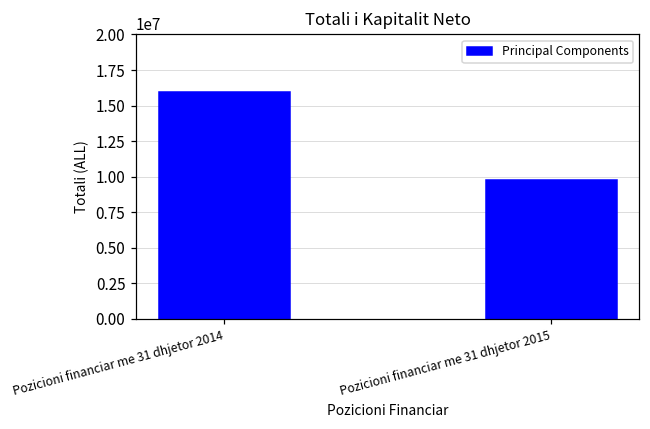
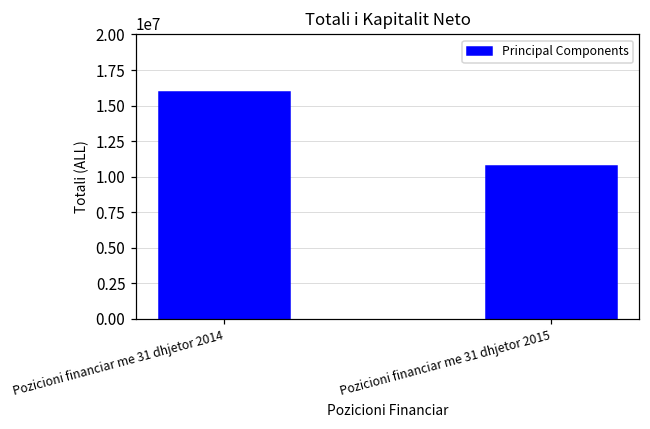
  {
    "Pozicioni financiar me 31 dhjetor 2014": 16000000,
-   "Pozicioni financiar me 31 dhjetor 2015": 9700000
+   "Pozicioni financiar me 31 dhjetor 2015": 10800000
  }
